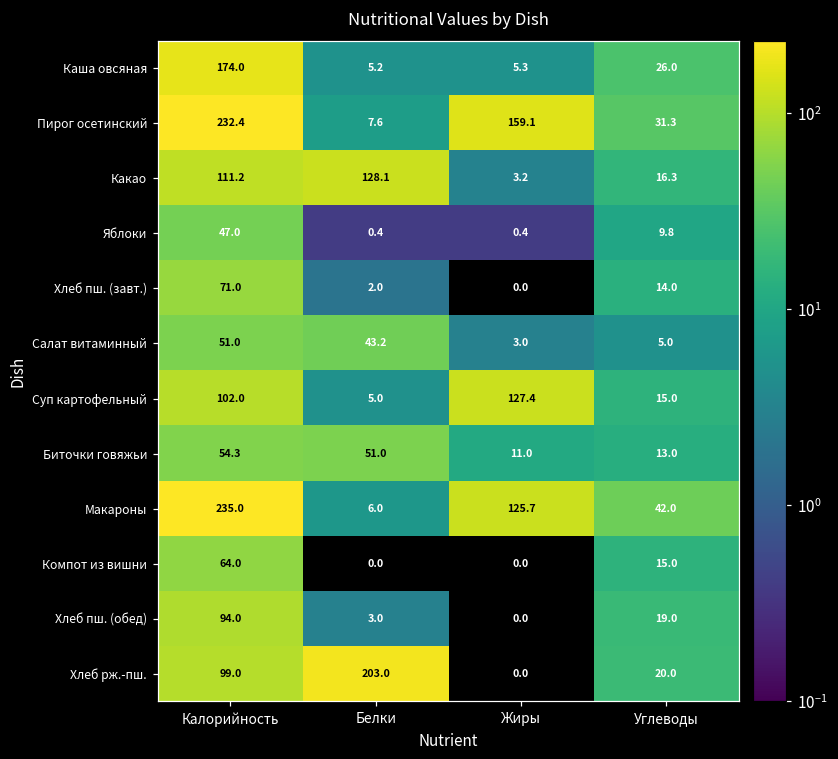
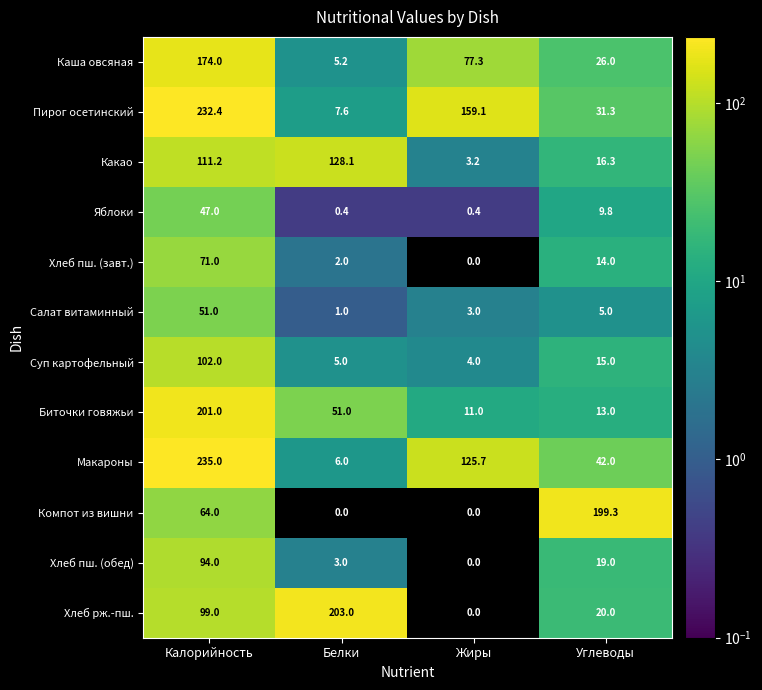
  {
    "Каша овсяная": {
      "Калорийность": 174.0,
      "Белки": 5.2,
-     "Жиры": 5.3,
+     "Жиры": 77.3,
      "Углеводы": 26.0
    },
    "Пирог осетинский": {
      "Калорийность": 232.4,
      "Белки": 7.6,
      "Жиры": 159.1,
      "Углеводы": 31.3
    },
    "Какао": {
      "Калорийность": 111.2,
      "Белки": 128.1,
      "Жиры": 3.2,
      "Углеводы": 16.3
    },
    "Яблоки": {
      "Калорийность": 47.0,
      "Белки": 0.4,
      "Жиры": 0.4,
      "Углеводы": 9.8
    },
    "Хлеб пш. (завт.)": {
      "Калорийность": 71.0,
      "Белки": 2.0,
      "Жиры": 0.0,
      "Углеводы": 14.0
    },
    "Салат витаминный": {
      "Калорийность": 51.0,
-     "Белки": 43.2,
+     "Белки": 1.0,
      "Жиры": 3.0,
      "Углеводы": 5.0
    },
    "Суп картофельный": {
      "Калорийность": 102.0,
      "Белки": 5.0,
-     "Жиры": 127.4,
+     "Жиры": 4.0,
      "Углеводы": 15.0
    },
    "Биточки говяжьи": {
-     "Калорийность": 54.3,
+     "Калорийность": 201.0,
      "Белки": 51.0,
      "Жиры": 11.0,
      "Углеводы": 13.0
    },
    "Макароны": {
      "Калорийность": 235.0,
      "Белки": 6.0,
      "Жиры": 125.7,
      "Углеводы": 42.0
    },
    "Компот из вишни": {
      "Калорийность": 64.0,
      "Белки": 0.0,
      "Жиры": 0.0,
-     "Углеводы": 15.0
+     "Углеводы": 199.3
    },
    "Хлеб пш. (обед)": {
      "Калорийность": 94.0,
      "Белки": 3.0,
      "Жиры": 0.0,
      "Углеводы": 19.0
    },
    "Хлеб рж.-пш.": {
      "Калорийность": 99.0,
      "Белки": 203.0,
      "Жиры": 0.0,
      "Углеводы": 20.0
    }
  }
